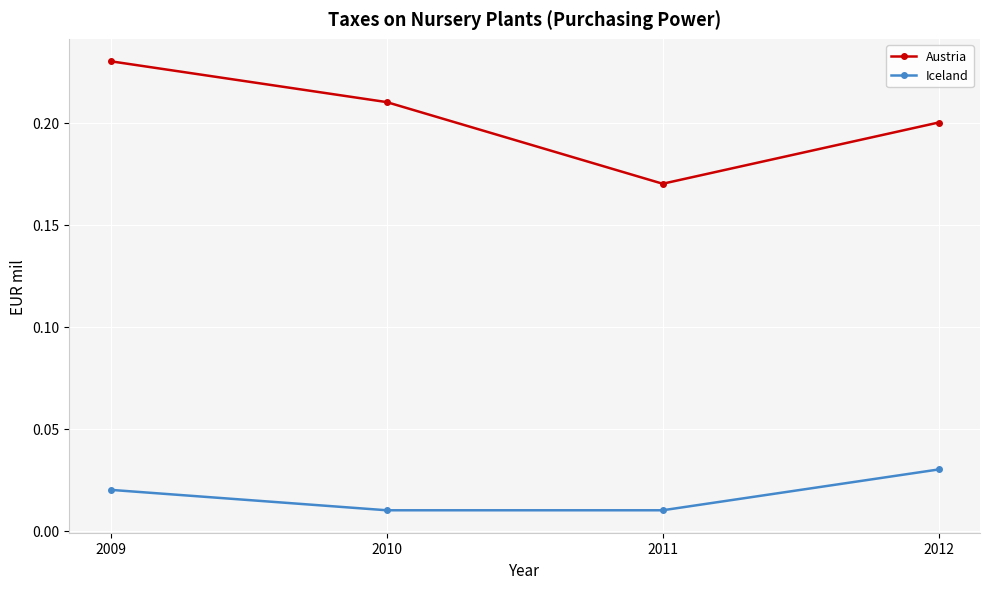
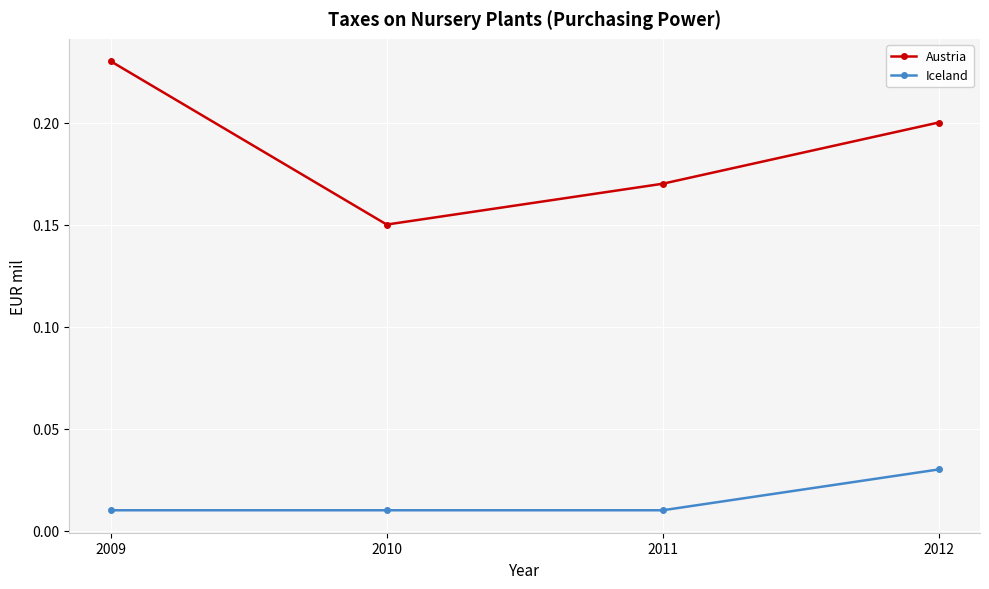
  {
    "Austria": {
      "2009": 0.23,
-     "2010": 0.21,
+     "2010": 0.15,
      "2011": 0.17,
      "2012": 0.20
    },
    "Iceland": {
-     "2009": 0.02,
+     "2009": 0.01,
      "2010": 0.01,
      "2011": 0.01,
      "2012": 0.03
    }
  }
